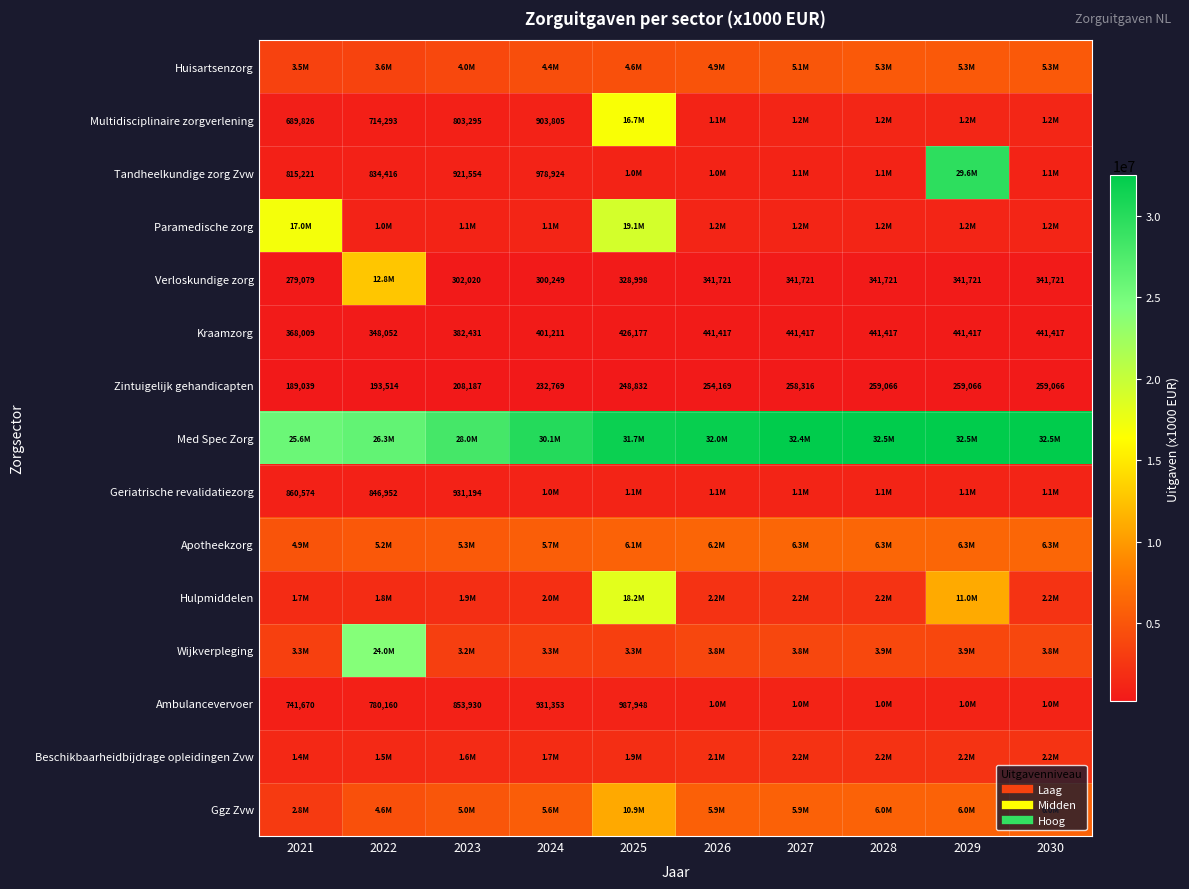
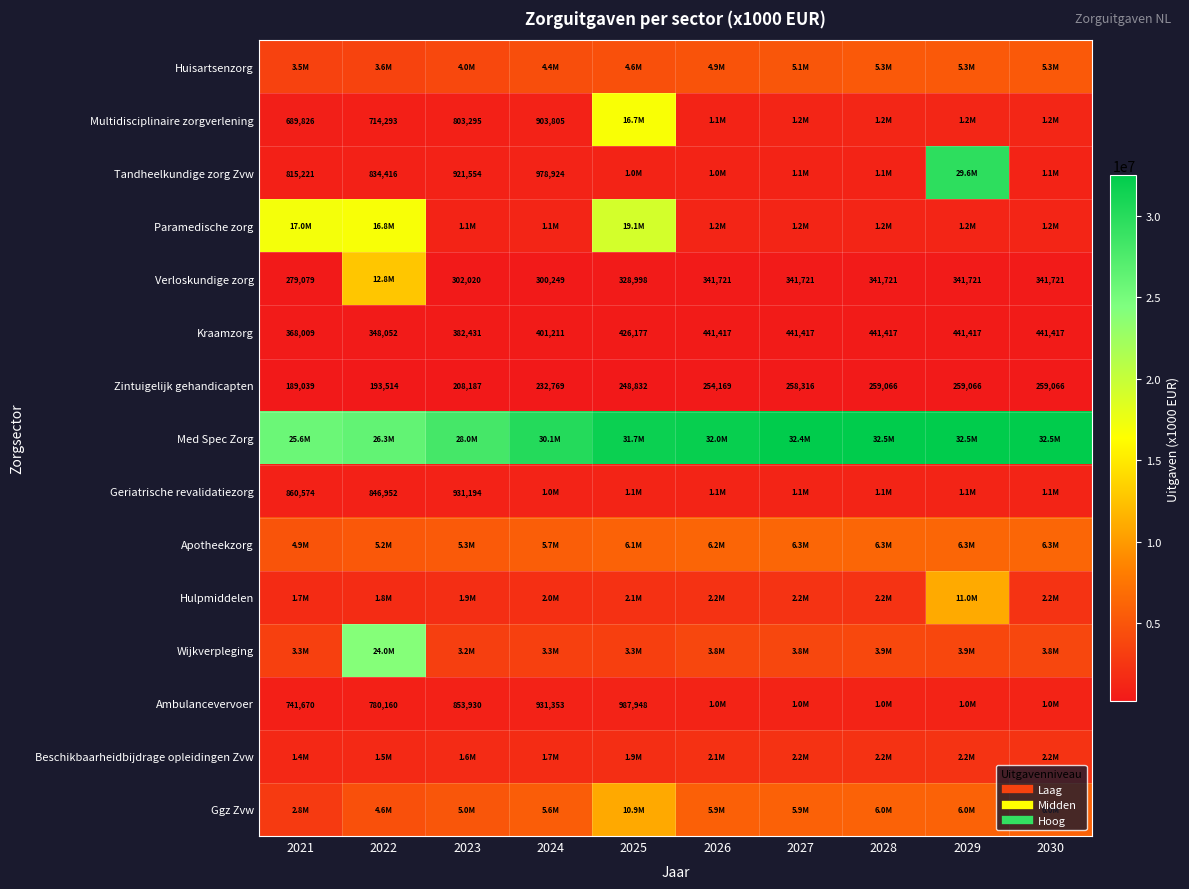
  {
    "Huisartsenzorg": {
      "2021": "3.5M",
      "2022": "3.6M",
      "2023": "4.0M",
      "2024": "4.4M",
      "2025": "4.6M",
      "2026": "4.9M",
      "2027": "5.1M",
      "2028": "5.3M",
      "2029": "5.3M",
      "2030": "5.3M"
    },
    "Multidisciplinaire zorgverlening": {
      "2021": "689,826",
      "2022": "714,293",
      "2023": "803,295",
      "2024": "903,805",
      "2025": "16.7M",
      "2026": "1.1M",
      "2027": "1.2M",
      "2028": "1.2M",
      "2029": "1.2M",
      "2030": "1.2M"
    },
    "Tandheelkundige zorg Zvw": {
      "2021": "815,221",
      "2022": "834,416",
      "2023": "921,554",
      "2024": "978,924",
      "2025": "1.0M",
      "2026": "1.0M",
      "2027": "1.1M",
      "2028": "1.1M",
      "2029": "29.6M",
      "2030": "1.1M"
    },
    "Paramedische zorg": {
      "2021": "17.0M",
-     "2022": "1.0M",
+     "2022": "16.8M",
      "2023": "1.1M",
      "2024": "1.1M",
      "2025": "19.1M",
      "2026": "1.2M",
      "2027": "1.2M",
      "2028": "1.2M",
      "2029": "1.2M",
      "2030": "1.2M"
    },
    "Verloskundige zorg": {
      "2021": "279,079",
      "2022": "12.8M",
      "2023": "302,020",
      "2024": "300,249",
      "2025": "328,998",
      "2026": "341,721",
      "2027": "341,721",
      "2028": "341,721",
      "2029": "341,721",
      "2030": "341,721"
    },
    "Kraamzorg": {
      "2021": "368,009",
      "2022": "348,052",
      "2023": "382,431",
      "2024": "401,211",
      "2025": "426,177",
      "2026": "441,417",
      "2027": "441,417",
      "2028": "441,417",
      "2029": "441,417",
      "2030": "441,417"
    },
    "Zintuigelijk gehandicapten": {
      "2021": "189,039",
      "2022": "193,514",
      "2023": "208,187",
      "2024": "232,769",
      "2025": "248,832",
      "2026": "254,169",
      "2027": "258,316",
      "2028": "259,066",
      "2029": "259,066",
      "2030": "259,066"
    },
    "Med Spec Zorg": {
      "2021": "25.6M",
      "2022": "26.3M",
      "2023": "28.0M",
      "2024": "30.1M",
      "2025": "31.7M",
      "2026": "32.0M",
      "2027": "32.4M",
      "2028": "32.5M",
      "2029": "32.5M",
      "2030": "32.5M"
    },
    "Geriatrische revalidatiezorg": {
      "2021": "860,574",
      "2022": "846,952",
      "2023": "931,194",
      "2024": "1.0M",
      "2025": "1.1M",
      "2026": "1.1M",
      "2027": "1.1M",
      "2028": "1.1M",
      "2029": "1.1M",
      "2030": "1.1M"
    },
    "Apotheekzorg": {
      "2021": "4.9M",
      "2022": "5.2M",
      "2023": "5.3M",
      "2024": "5.7M",
      "2025": "6.1M",
      "2026": "6.2M",
      "2027": "6.3M",
      "2028": "6.3M",
      "2029": "6.3M",
      "2030": "6.3M"
    },
    "Hulpmiddelen": {
      "2021": "1.7M",
      "2022": "1.8M",
      "2023": "1.9M",
      "2024": "2.0M",
-     "2025": "18.2M",
+     "2025": "2.1M",
      "2026": "2.2M",
      "2027": "2.2M",
      "2028": "2.2M",
      "2029": "11.0M",
      "2030": "2.2M"
    },
    "Wijkverpleging": {
      "2021": "3.3M",
      "2022": "24.0M",
      "2023": "3.2M",
      "2024": "3.3M",
      "2025": "3.3M",
      "2026": "3.8M",
      "2027": "3.8M",
      "2028": "3.9M",
      "2029": "3.9M",
      "2030": "3.8M"
    },
    "Ambulancevervoer": {
      "2021": "741,670",
      "2022": "780,160",
      "2023": "853,930",
      "2024": "931,353",
      "2025": "987,948",
      "2026": "1.0M",
      "2027": "1.0M",
      "2028": "1.0M",
      "2029": "1.0M",
      "2030": "1.0M"
    },
    "Beschikbaarheidbijdrage opleidingen Zvw": {
      "2021": "1.4M",
      "2022": "1.5M",
      "2023": "1.6M",
      "2024": "1.7M",
      "2025": "1.9M",
      "2026": "2.1M",
      "2027": "2.2M",
      "2028": "2.2M",
      "2029": "2.2M",
      "2030": "2.2M"
    },
    "Ggz Zvw": {
      "2021": "2.8M",
      "2022": "4.6M",
      "2023": "5.0M",
      "2024": "5.6M",
      "2025": "10.9M",
      "2026": "5.9M",
      "2027": "5.9M",
      "2028": "6.0M",
      "2029": "6.0M"
    }
  }
